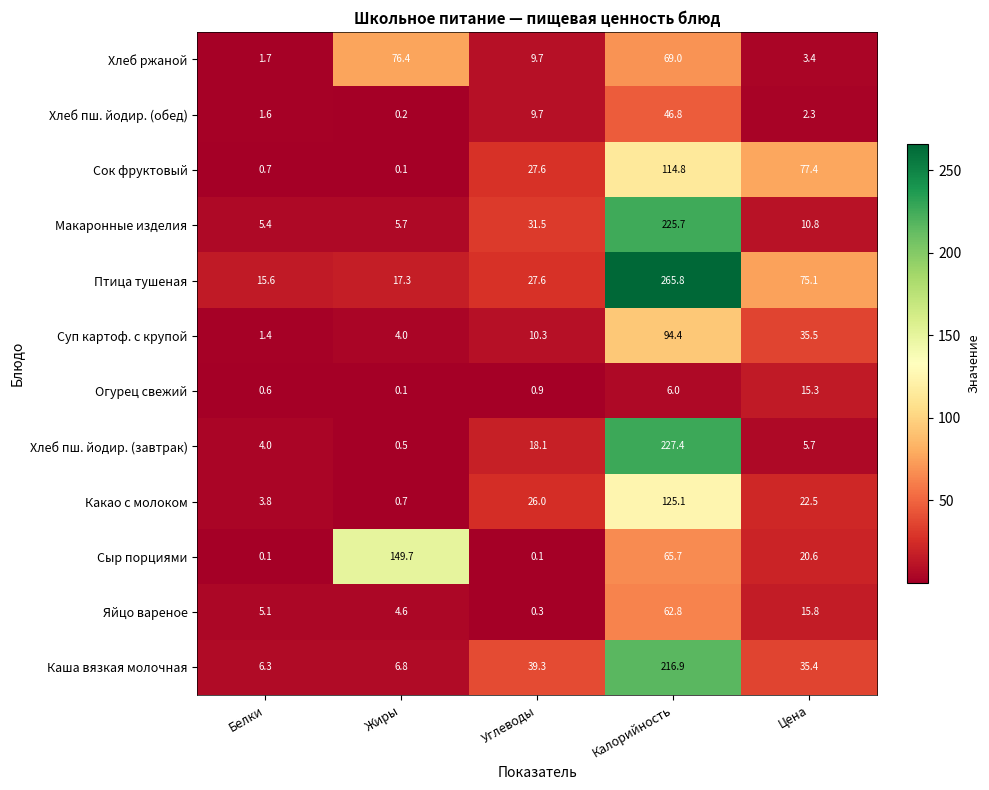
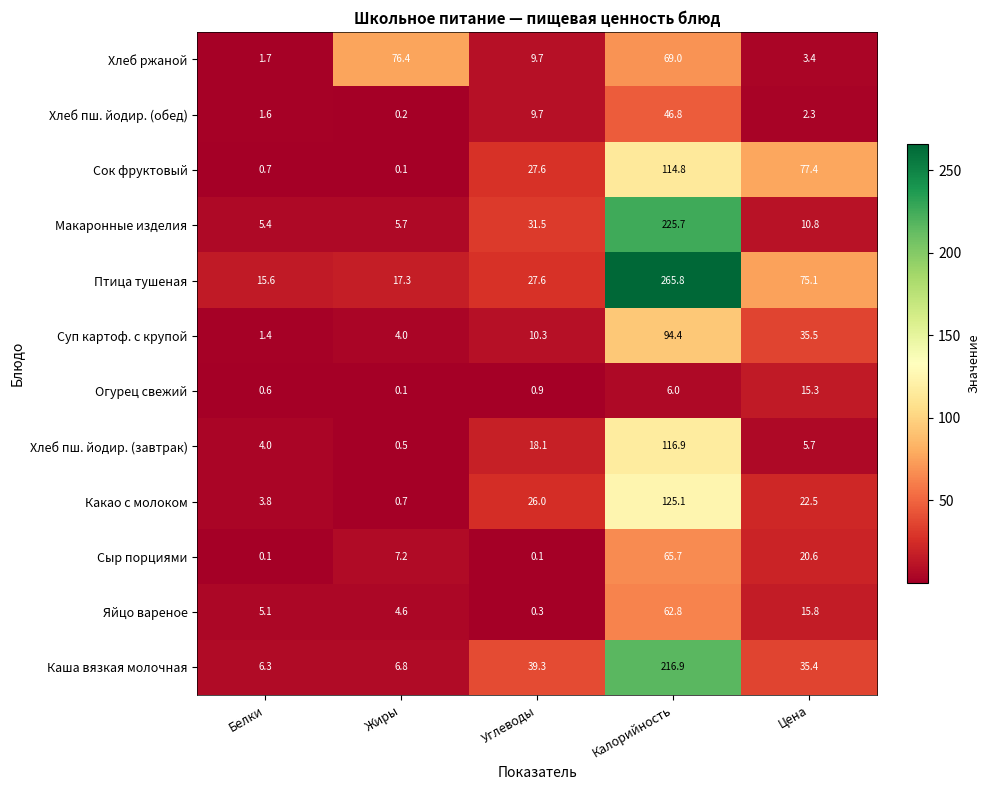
  {
    "Хлеб ржаной": {
      "Белки": 1.7,
      "Жиры": 76.4,
      "Углеводы": 9.7,
      "Калорийность": 69.0,
      "Цена": 3.4
    },
    "Хлеб пш. йодир. (обед)": {
      "Белки": 1.6,
      "Жиры": 0.2,
      "Углеводы": 9.7,
      "Калорийность": 46.8,
      "Цена": 2.3
    },
    "Сок фруктовый": {
      "Белки": 0.7,
      "Жиры": 0.1,
      "Углеводы": 27.6,
      "Калорийность": 114.8,
      "Цена": 77.4
    },
    "Макаронные изделия": {
      "Белки": 5.4,
      "Жиры": 5.7,
      "Углеводы": 31.5,
      "Калорийность": 225.7,
      "Цена": 10.8
    },
    "Птица тушеная": {
      "Белки": 15.6,
      "Жиры": 17.3,
      "Углеводы": 27.6,
      "Калорийность": 265.8,
      "Цена": 75.1
    },
    "Суп картоф. с крупой": {
      "Белки": 1.4,
      "Жиры": 4.0,
      "Углеводы": 10.3,
      "Калорийность": 94.4,
      "Цена": 35.5
    },
    "Огурец свежий": {
      "Белки": 0.6,
      "Жиры": 0.1,
      "Углеводы": 0.9,
      "Калорийность": 6.0,
      "Цена": 15.3
    },
    "Хлеб пш. йодир. (завтрак)": {
      "Белки": 4.0,
      "Жиры": 0.5,
      "Углеводы": 18.1,
-     "Калорийность": 227.4,
+     "Калорийность": 116.9,
      "Цена": 5.7
    },
    "Какао с молоком": {
      "Белки": 3.8,
      "Жиры": 0.7,
      "Углеводы": 26.0,
      "Калорийность": 125.1,
      "Цена": 22.5
    },
    "Сыр порциями": {
      "Белки": 0.1,
-     "Жиры": 149.7,
+     "Жиры": 7.2,
      "Углеводы": 0.1,
      "Калорийность": 65.7,
      "Цена": 20.6
    },
    "Яйцо вареное": {
      "Белки": 5.1,
      "Жиры": 4.6,
      "Углеводы": 0.3,
      "Калорийность": 62.8,
      "Цена": 15.8
    },
    "Каша вязкая молочная": {
      "Белки": 6.3,
      "Жиры": 6.8,
      "Углеводы": 39.3,
      "Калорийность": 216.9,
      "Цена": 35.4
    }
  }
